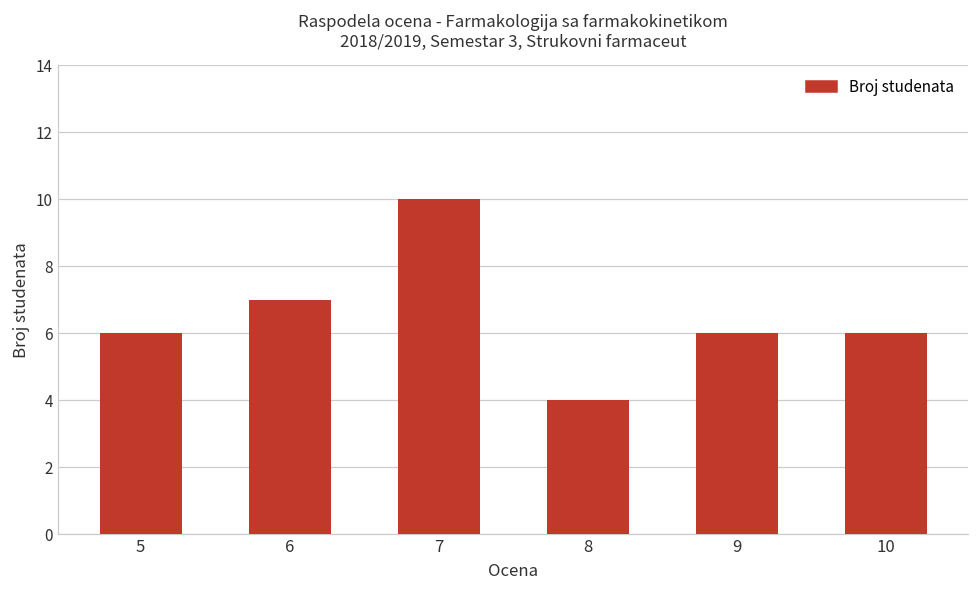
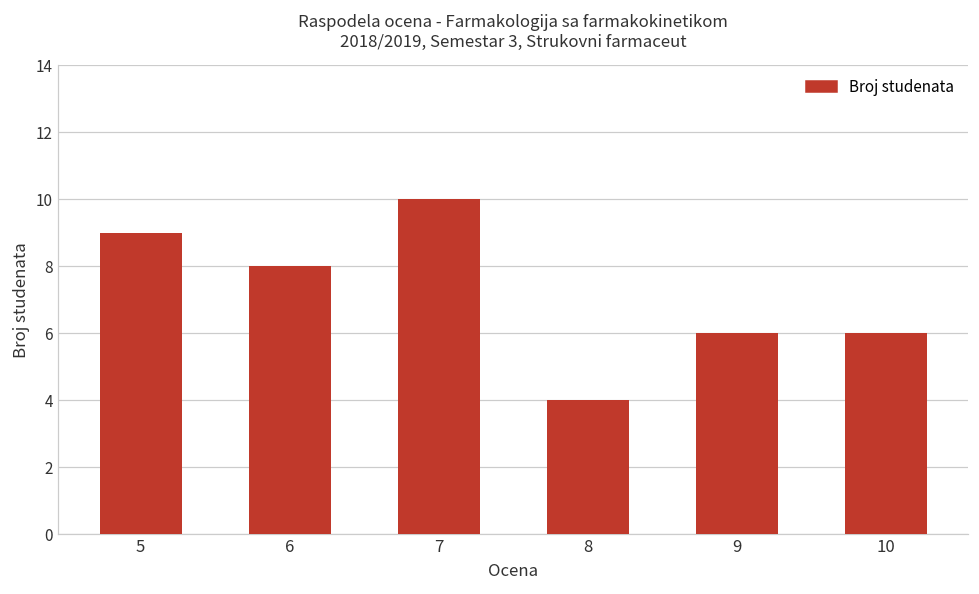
  {
-   "5": 6,
-   "6": 7,
+   "5": 9,
+   "6": 8,
    "7": 10,
    "8": 4,
    "9": 6,
    "10": 6
  }
